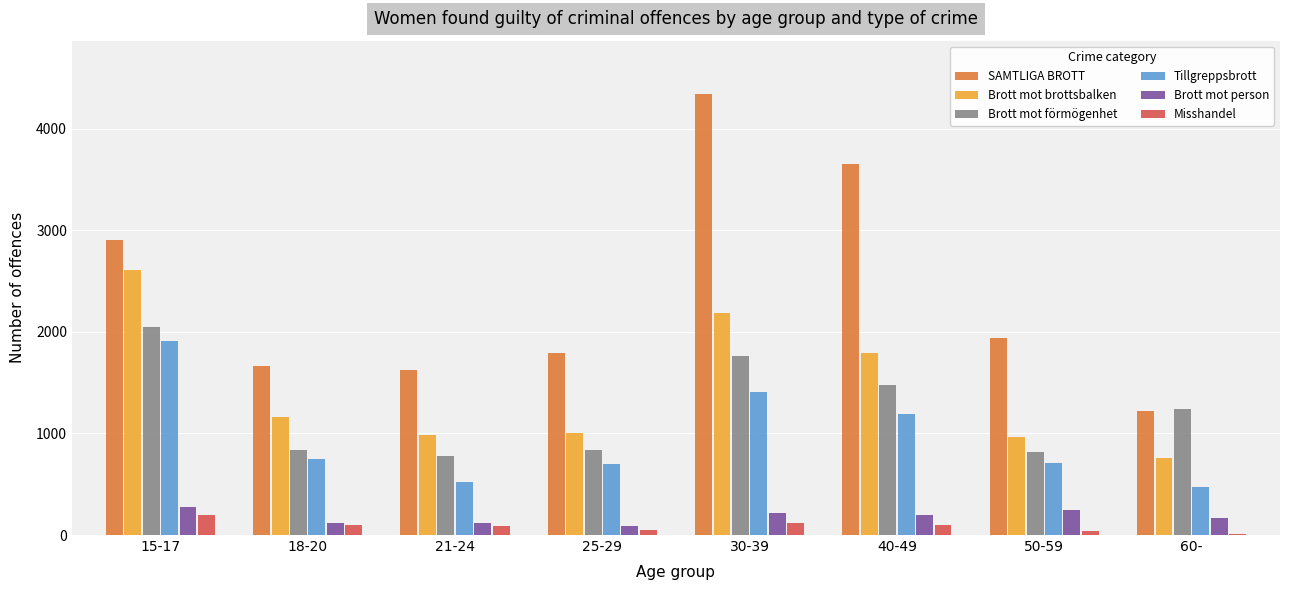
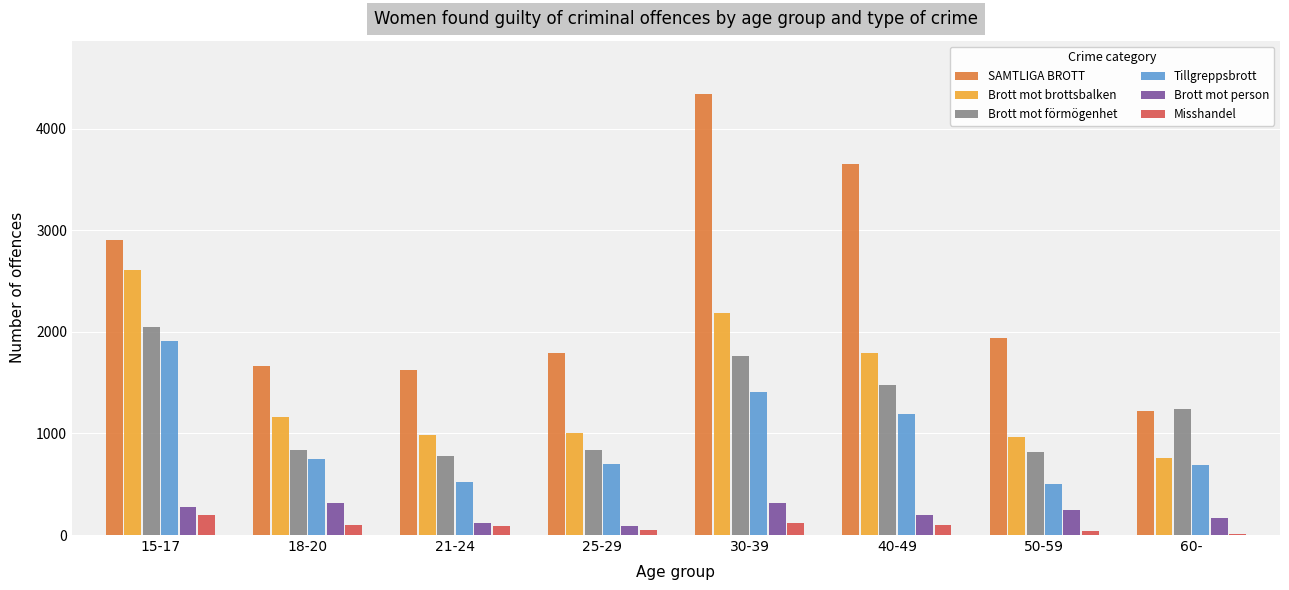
  {
    "Brott mot förmögenhet": {
      "15-17": 2050,
      "18-20": 840,
      "21-24": 780,
      "25-29": 840,
      "30-39": 1760,
      "40-49": 1480,
      "50-59": 820,
      "60-": 1240
    },
    "Tillgreppsbrott": {
      "15-17": 1910,
      "18-20": 750,
      "21-24": 520,
      "25-29": 700,
      "30-39": 1410,
      "40-49": 1190,
-     "50-59": 710,
-     "60-": 480
+     "50-59": 500,
+     "60-": 690
    },
    "Brott mot person": {
      "15-17": 270,
-     "18-20": 120,
+     "18-20": 320,
      "21-24": 120,
      "25-29": 90,
-     "30-39": 220,
+     "30-39": 320,
      "40-49": 200,
      "50-59": 240,
      "60-": 170
    }
  }
